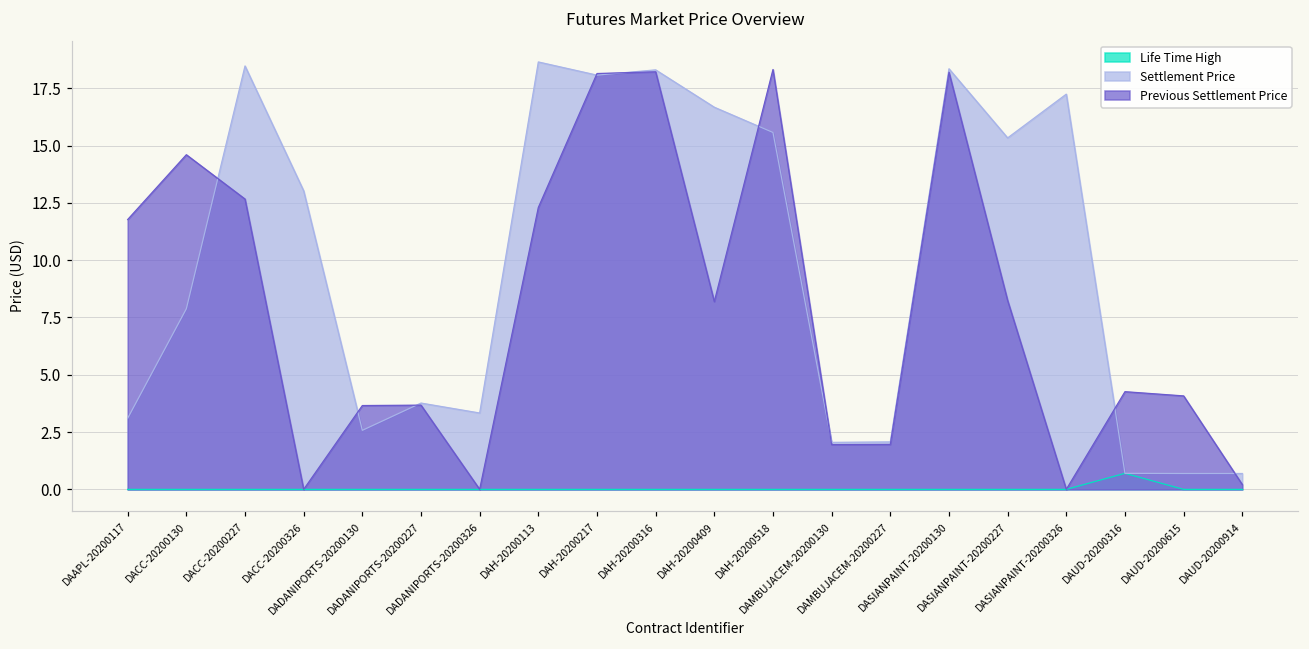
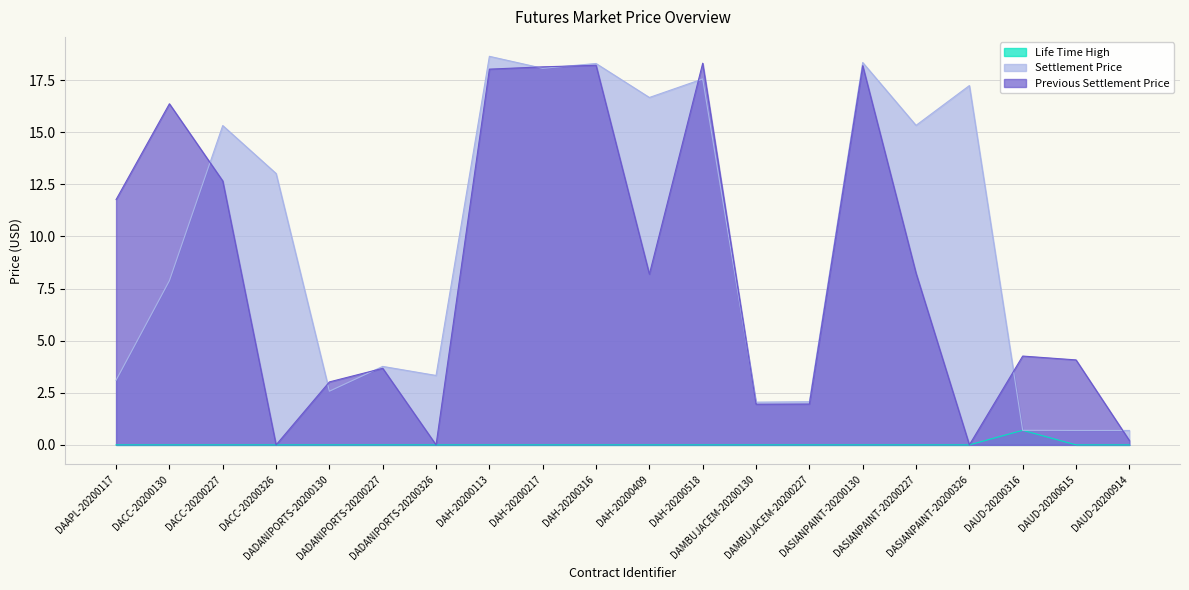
  {
    "Life Time High": {
      "DAAPL-20200117": 0.0,
      "DACC-20200130": 0.0,
      "DACC-20200227": 0.0,
      "DADANIPORTS-20200130": 0.0,
      "DADANIPORTS-20200227": 0.0,
      "DAH-20200113": 0.0,
      "DAH-20200217": 0.0,
      "DAH-20200316": 0.0,
      "DAH-20200409": 0.0,
      "DAH-20200518": 0.0,
      "DAMBUJACEM-20200130": 0.0,
      "DAMBUJACEM-20200227": 0.0,
      "DASIANPAINT-20200130": 0.0,
      "DASIANPAINT-20200227": 0.0,
      "DAUD-20200615": 0.0,
      "DAUD-20200914": 0.0
    },
    "Settlement Price": {
      "DAAPL-20200117": 3.1,
      "DACC-20200130": 7.9,
-     "DACC-20200227": 18.5,
+     "DACC-20200227": 15.3,
      "DACC-20200326": 13.0,
      "DADANIPORTS-20200130": 2.6,
      "DADANIPORTS-20200326": 3.3,
      "DAH-20200113": 18.6,
      "DAH-20200409": 16.7,
-     "DAH-20200518": 15.6,
+     "DAH-20200518": 17.6,
      "DASIANPAINT-20200130": 18.3,
      "DASIANPAINT-20200227": 15.3,
      "DASIANPAINT-20200326": 17.2,
      "DAUD-20200615": 0.7,
      "DAUD-20200914": 0.7
    },
    "Previous Settlement Price": {
      "DAAPL-20200117": 11.8,
-     "DACC-20200130": 14.6,
+     "DACC-20200130": 16.4,
      "DACC-20200227": 12.7,
-     "DADANIPORTS-20200130": 3.7,
-     "DAH-20200113": 12.3,
+     "DADANIPORTS-20200130": 3.0,
+     "DAH-20200113": 18.0,
      "DAH-20200409": 8.2,
      "DAH-20200518": 18.3,
      "DASIANPAINT-20200130": 18.2,
      "DASIANPAINT-20200227": 8.2,
      "DAUD-20200316": 4.3,
      "DAUD-20200615": 4.1,
      "DAUD-20200914": 0.2
    }
  }
